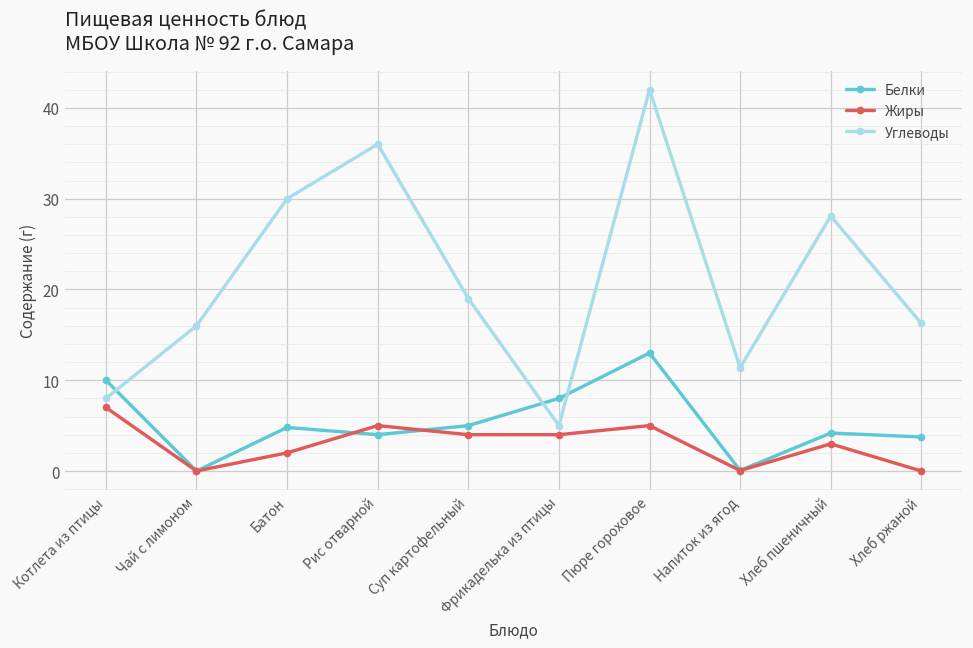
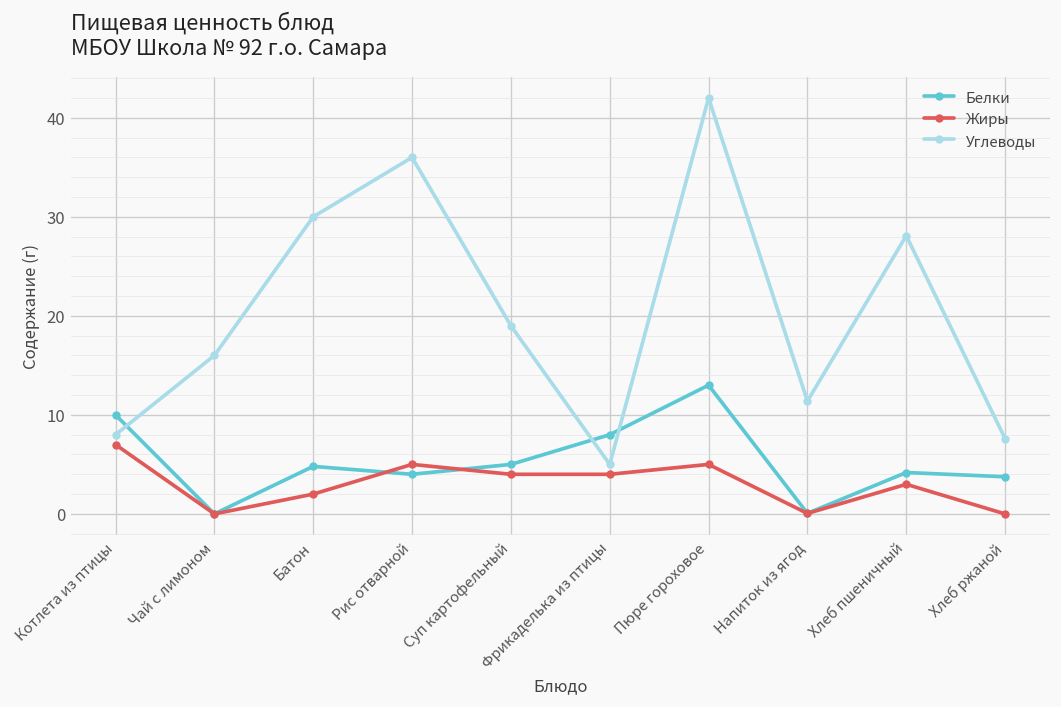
  {
    "Белки": {
      "Котлета из птицы": 10,
      "Батон": 5,
      "Рис отварной": 4,
      "Суп картофельный": 5,
      "Фрикаделька из птицы": 8,
      "Пюре гороховое": 13,
      "Хлеб пшеничный": 4,
      "Хлеб ржаной": 4
    },
    "Жиры": {
      "Котлета из птицы": 7,
      "Батон": 2,
      "Рис отварной": 5,
      "Суп картофельный": 4,
      "Фрикаделька из птицы": 4,
      "Пюре гороховое": 5,
      "Хлеб пшеничный": 3,
      "Хлеб ржаной": 0
    },
    "Углеводы": {
      "Котлета из птицы": 8,
      "Чай с лимоном": 16,
      "Батон": 30,
      "Рис отварной": 36,
      "Суп картофельный": 19,
      "Фрикаделька из птицы": 5,
      "Пюре гороховое": 42,
      "Напиток из ягод": 11,
      "Хлеб пшеничный": 28,
-     "Хлеб ржаной": 16
+     "Хлеб ржаной": 8
    }
  }
